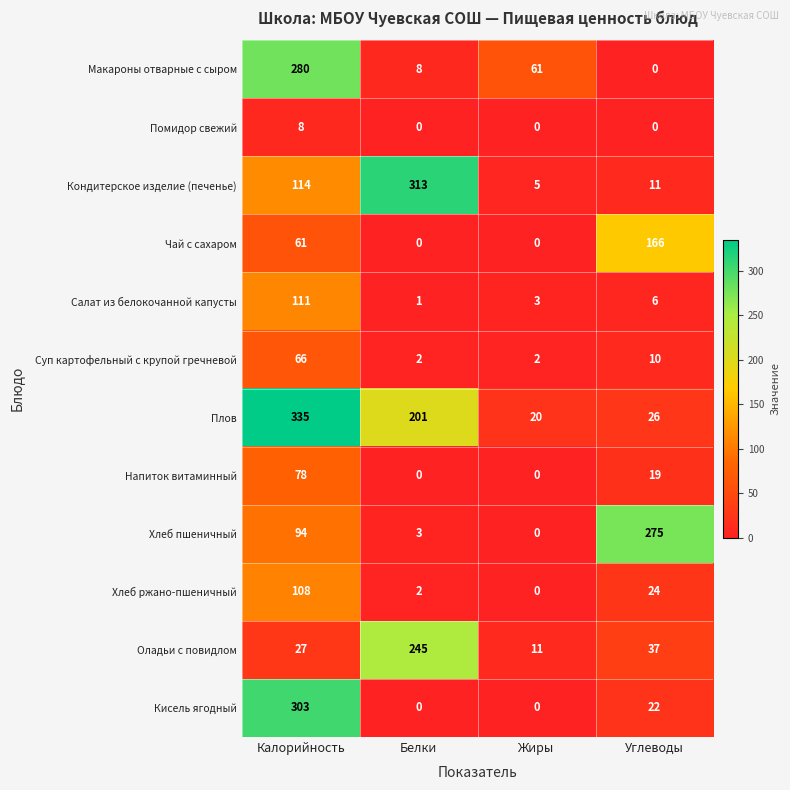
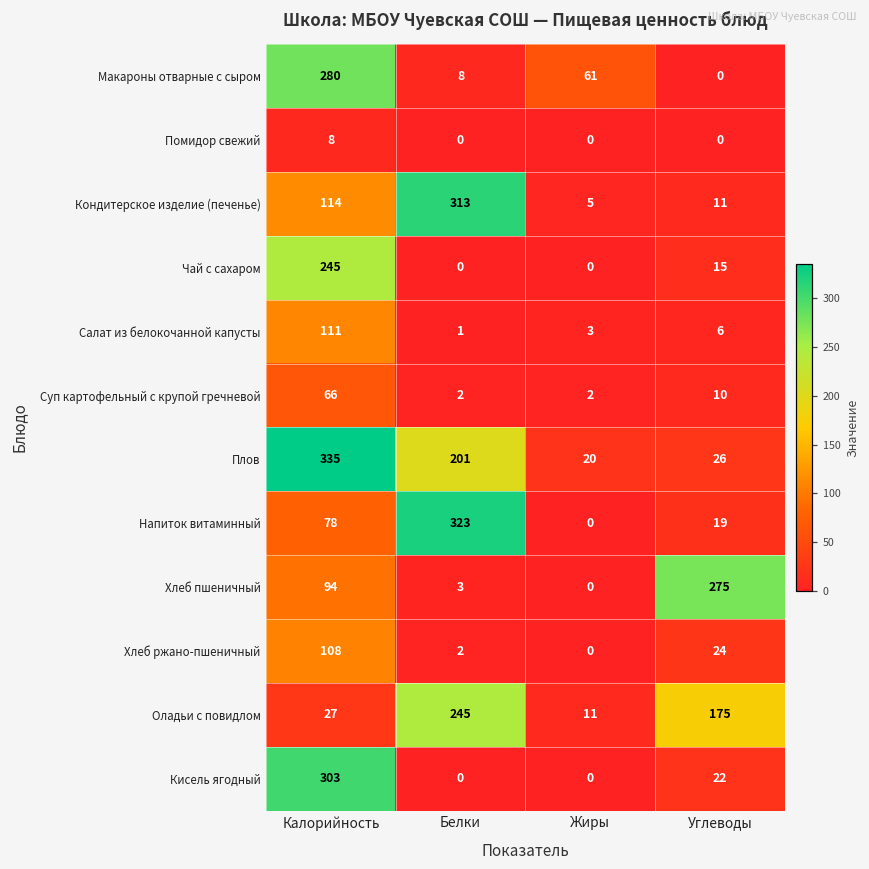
  {
    "Макароны отварные с сыром": {
      "Калорийность": 280,
      "Белки": 8,
      "Жиры": 61,
      "Углеводы": 0
    },
    "Помидор свежий": {
      "Калорийность": 8,
      "Белки": 0,
      "Жиры": 0,
      "Углеводы": 0
    },
    "Кондитерское изделие (печенье)": {
      "Калорийность": 114,
      "Белки": 313,
      "Жиры": 5,
      "Углеводы": 11
    },
    "Чай с сахаром": {
-     "Калорийность": 61,
+     "Калорийность": 245,
      "Белки": 0,
      "Жиры": 0,
-     "Углеводы": 166
+     "Углеводы": 15
    },
    "Салат из белокочанной капусты": {
      "Калорийность": 111,
      "Белки": 1,
      "Жиры": 3,
      "Углеводы": 6
    },
    "Суп картофельный с крупой гречневой": {
      "Калорийность": 66,
      "Белки": 2,
      "Жиры": 2,
      "Углеводы": 10
    },
    "Плов": {
      "Калорийность": 335,
      "Белки": 201,
      "Жиры": 20,
      "Углеводы": 26
    },
    "Напиток витаминный": {
      "Калорийность": 78,
-     "Белки": 0,
+     "Белки": 323,
      "Жиры": 0,
      "Углеводы": 19
    },
    "Хлеб пшеничный": {
      "Калорийность": 94,
      "Белки": 3,
      "Жиры": 0,
      "Углеводы": 275
    },
    "Хлеб ржано-пшеничный": {
      "Калорийность": 108,
      "Белки": 2,
      "Жиры": 0,
      "Углеводы": 24
    },
    "Оладьи с повидлом": {
      "Калорийность": 27,
      "Белки": 245,
      "Жиры": 11,
-     "Углеводы": 37
+     "Углеводы": 175
    },
    "Кисель ягодный": {
      "Калорийность": 303,
      "Белки": 0,
      "Жиры": 0,
      "Углеводы": 22
    }
  }
